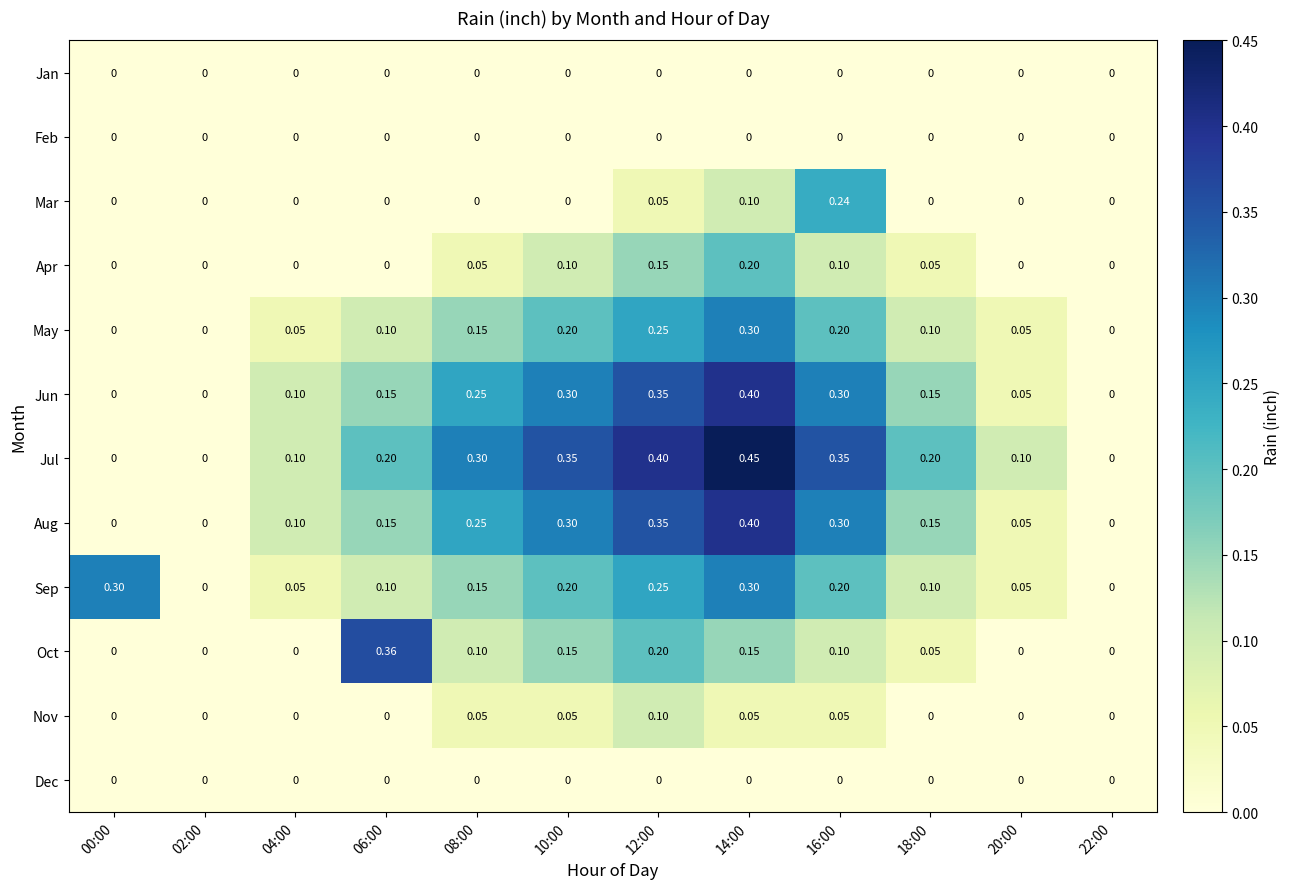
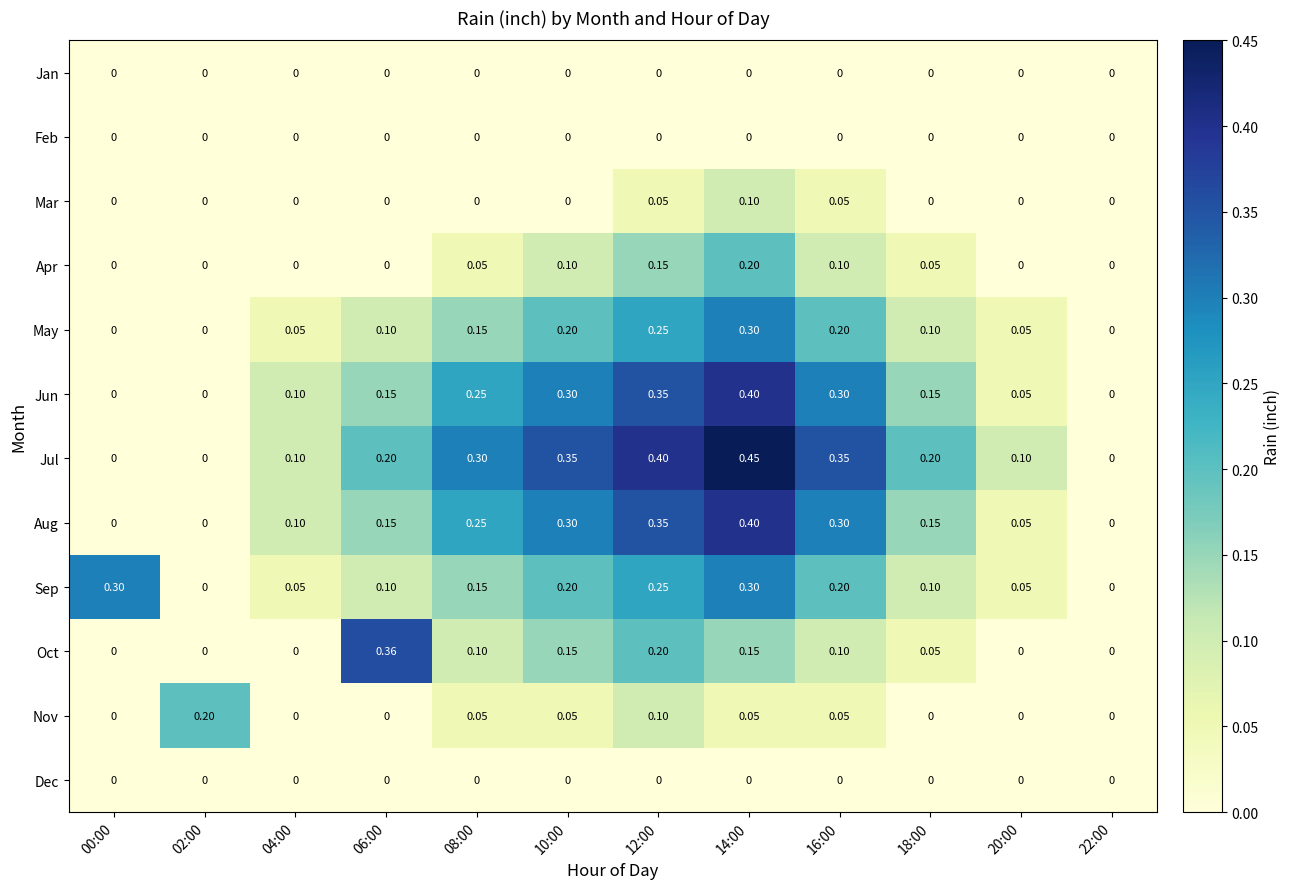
  {
    "Jan": {
      "00:00": 0,
      "02:00": 0,
      "04:00": 0,
      "06:00": 0,
      "08:00": 0,
      "10:00": 0,
      "12:00": 0,
      "14:00": 0,
      "16:00": 0,
      "18:00": 0,
      "20:00": 0,
      "22:00": 0
    },
    "Feb": {
      "00:00": 0,
      "02:00": 0,
      "04:00": 0,
      "06:00": 0,
      "08:00": 0,
      "10:00": 0,
      "12:00": 0,
      "14:00": 0,
      "16:00": 0,
      "18:00": 0,
      "20:00": 0,
      "22:00": 0
    },
    "Mar": {
      "00:00": 0,
      "02:00": 0,
      "04:00": 0,
      "06:00": 0,
      "08:00": 0,
      "10:00": 0,
      "12:00": 0.05,
      "14:00": 0.10,
-     "16:00": 0.24,
+     "16:00": 0.05,
      "18:00": 0,
      "20:00": 0,
      "22:00": 0
    },
    "Apr": {
      "00:00": 0,
      "02:00": 0,
      "04:00": 0,
      "06:00": 0,
      "08:00": 0.05,
      "10:00": 0.10,
      "12:00": 0.15,
      "14:00": 0.20,
      "16:00": 0.10,
      "18:00": 0.05,
      "20:00": 0,
      "22:00": 0
    },
    "May": {
      "00:00": 0,
      "02:00": 0,
      "04:00": 0.05,
      "06:00": 0.10,
      "08:00": 0.15,
      "10:00": 0.20,
      "12:00": 0.25,
      "14:00": 0.30,
      "16:00": 0.20,
      "18:00": 0.10,
      "20:00": 0.05,
      "22:00": 0
    },
    "Jun": {
      "00:00": 0,
      "02:00": 0,
      "04:00": 0.10,
      "06:00": 0.15,
      "08:00": 0.25,
      "10:00": 0.30,
      "12:00": 0.35,
      "14:00": 0.40,
      "16:00": 0.30,
      "18:00": 0.15,
      "20:00": 0.05,
      "22:00": 0
    },
    "Jul": {
      "00:00": 0,
      "02:00": 0,
      "04:00": 0.10,
      "06:00": 0.20,
      "08:00": 0.30,
      "10:00": 0.35,
      "12:00": 0.40,
      "14:00": 0.45,
      "16:00": 0.35,
      "18:00": 0.20,
      "20:00": 0.10,
      "22:00": 0
    },
    "Aug": {
      "00:00": 0,
      "02:00": 0,
      "04:00": 0.10,
      "06:00": 0.15,
      "08:00": 0.25,
      "10:00": 0.30,
      "12:00": 0.35,
      "14:00": 0.40,
      "16:00": 0.30,
      "18:00": 0.15,
      "20:00": 0.05,
      "22:00": 0
    },
    "Sep": {
      "00:00": 0.30,
      "02:00": 0,
      "04:00": 0.05,
      "06:00": 0.10,
      "08:00": 0.15,
      "10:00": 0.20,
      "12:00": 0.25,
      "14:00": 0.30,
      "16:00": 0.20,
      "18:00": 0.10,
      "20:00": 0.05,
      "22:00": 0
    },
    "Oct": {
      "00:00": 0,
      "02:00": 0,
      "04:00": 0,
      "06:00": 0.36,
      "08:00": 0.10,
      "10:00": 0.15,
      "12:00": 0.20,
      "14:00": 0.15,
      "16:00": 0.10,
      "18:00": 0.05,
      "20:00": 0,
      "22:00": 0
    },
    "Nov": {
      "00:00": 0,
-     "02:00": 0,
+     "02:00": 0.20,
      "04:00": 0,
      "06:00": 0,
      "08:00": 0.05,
      "10:00": 0.05,
      "12:00": 0.10,
      "14:00": 0.05,
      "16:00": 0.05,
      "18:00": 0,
      "20:00": 0,
      "22:00": 0
    },
    "Dec": {
      "00:00": 0,
      "02:00": 0,
      "04:00": 0,
      "06:00": 0,
      "08:00": 0,
      "10:00": 0,
      "12:00": 0,
      "14:00": 0,
      "16:00": 0,
      "18:00": 0,
      "20:00": 0,
      "22:00": 0
    }
  }
